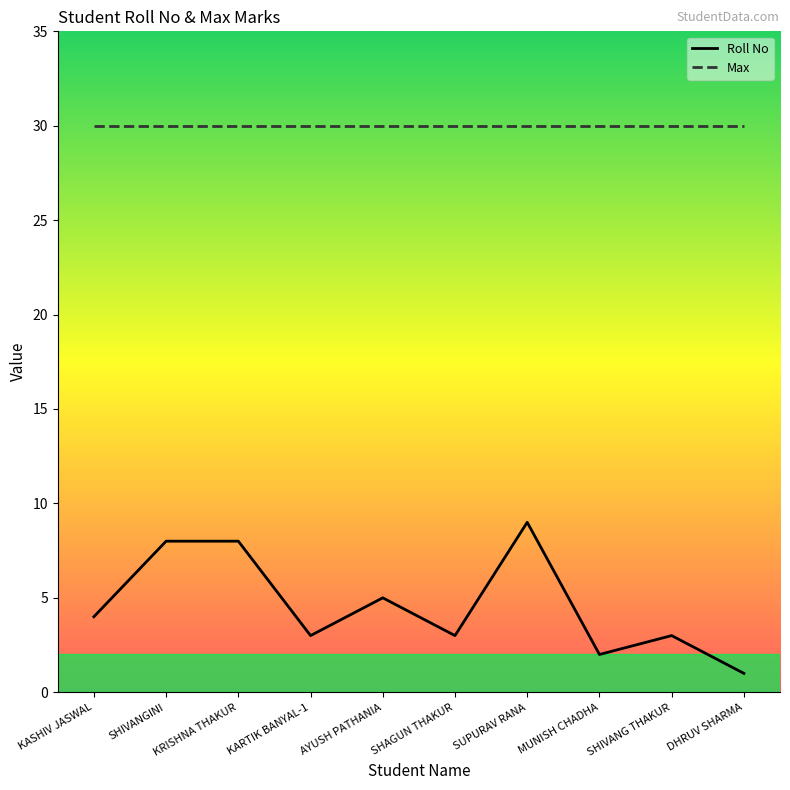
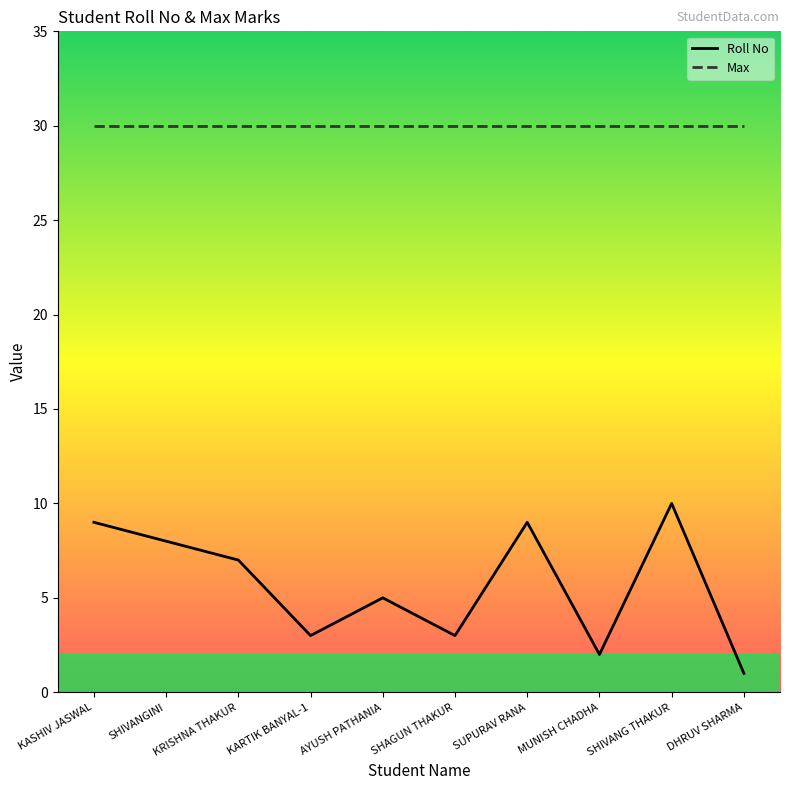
  {
    "Roll No": {
-     "KASHIV JASWAL": 4,
+     "KASHIV JASWAL": 9,
      "SHIVANGINI": 8,
-     "KRISHNA THAKUR": 8,
+     "KRISHNA THAKUR": 7,
      "KARTIK BANYAL-1": 3,
      "AYUSH PATHANIA": 5,
      "SHAGUN THAKUR": 3,
      "SUPURAV RANA": 9,
-     "SHIVANG THAKUR": 3
+     "SHIVANG THAKUR": 10
    },
    "Max": {
      "KASHIV JASWAL": 30,
      "SHIVANGINI": 30,
      "KRISHNA THAKUR": 30,
      "KARTIK BANYAL-1": 30,
      "AYUSH PATHANIA": 30,
      "SHAGUN THAKUR": 30,
      "SUPURAV RANA": 30,
      "MUNISH CHADHA": 30,
      "SHIVANG THAKUR": 30,
      "DHRUV SHARMA": 30
    }
  }
